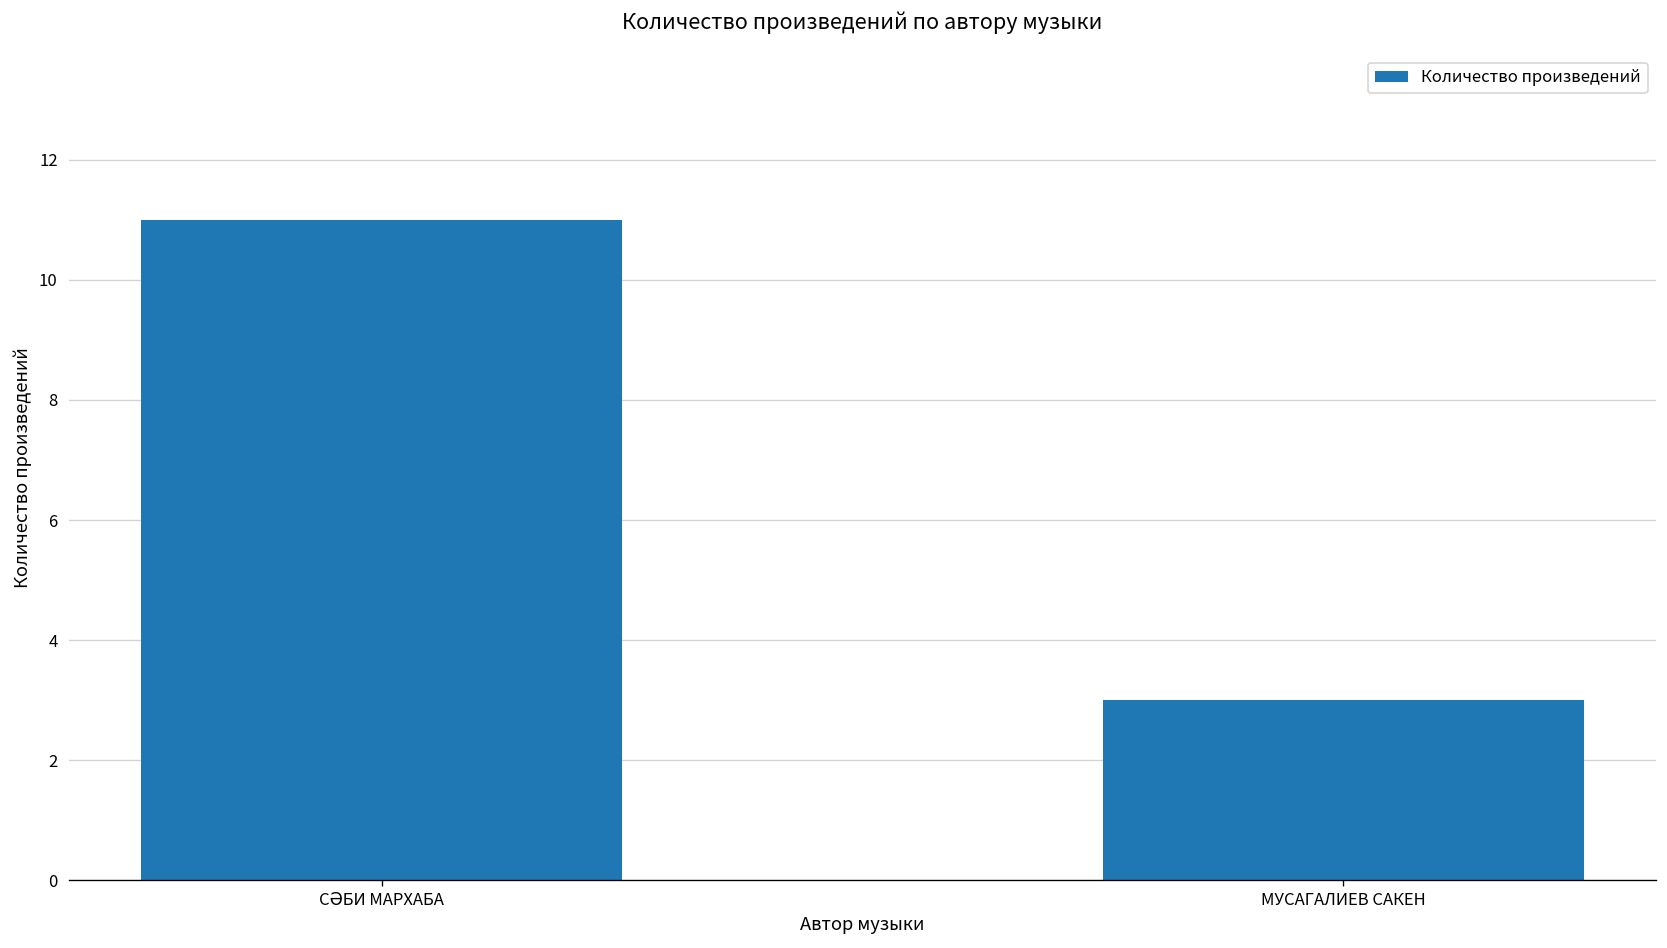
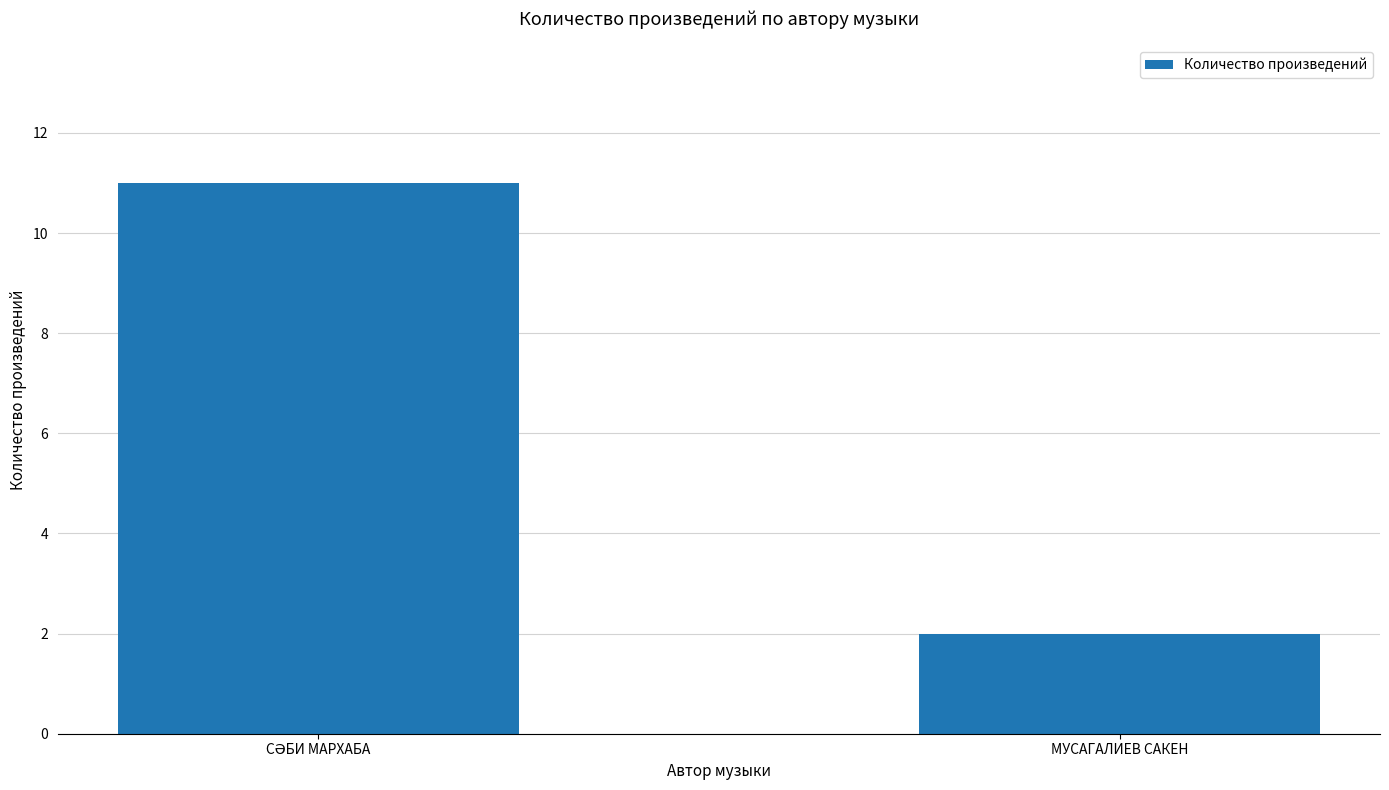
  {
    "СӘБИ МАРХАБА": 11,
-   "МУСАГАЛИЕВ САКЕН": 3
+   "МУСАГАЛИЕВ САКЕН": 2
  }
